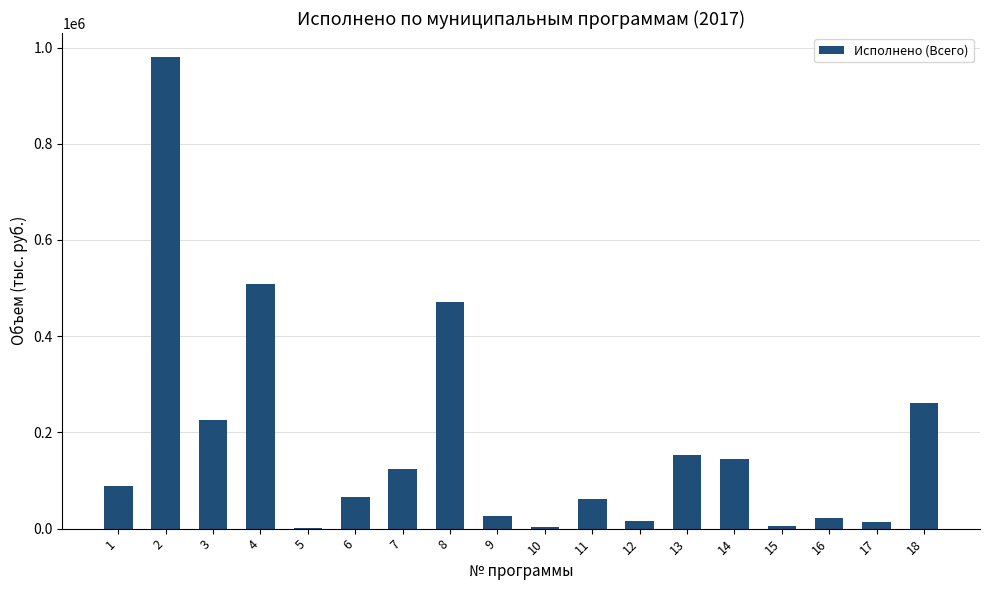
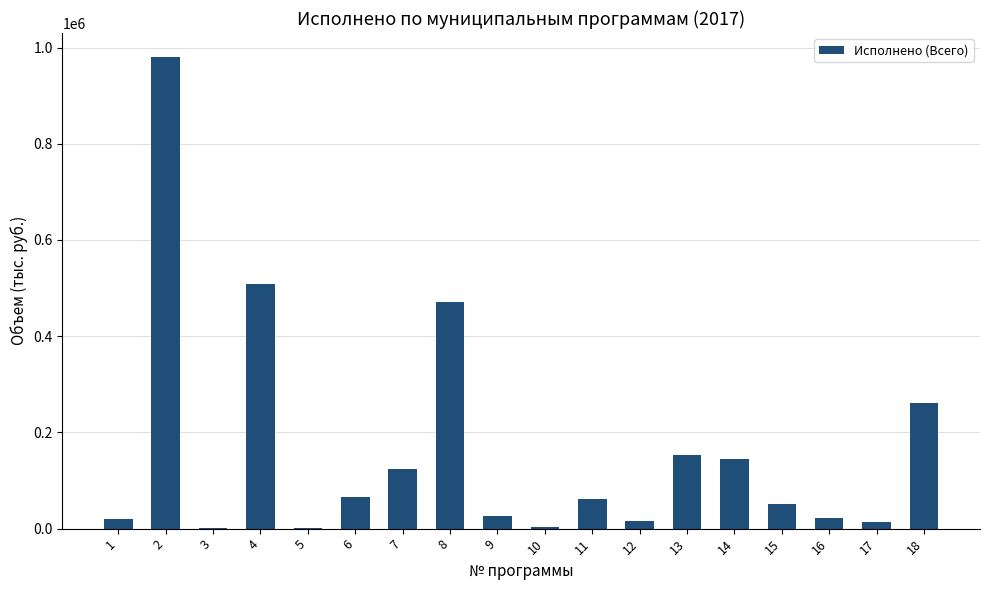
  {
-   "1": 90000,
+   "1": 20000,
    "2": 980000,
-   "3": 230000,
+   "3": 0,
    "4": 510000,
    "6": 70000,
    "7": 120000,
    "8": 470000,
    "9": 30000,
    "11": 60000,
    "12": 20000,
    "13": 150000,
    "14": 150000,
-   "15": 10000,
+   "15": 50000,
    "16": 20000,
    "17": 10000,
    "18": 260000
  }
